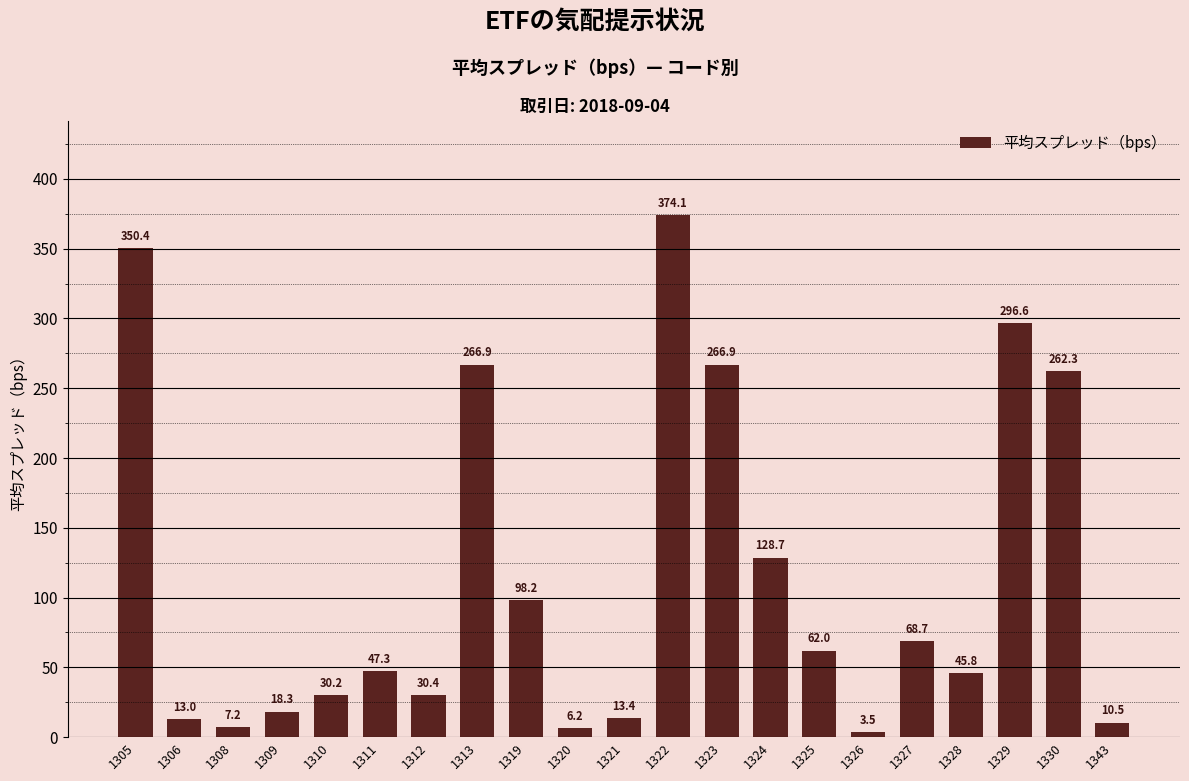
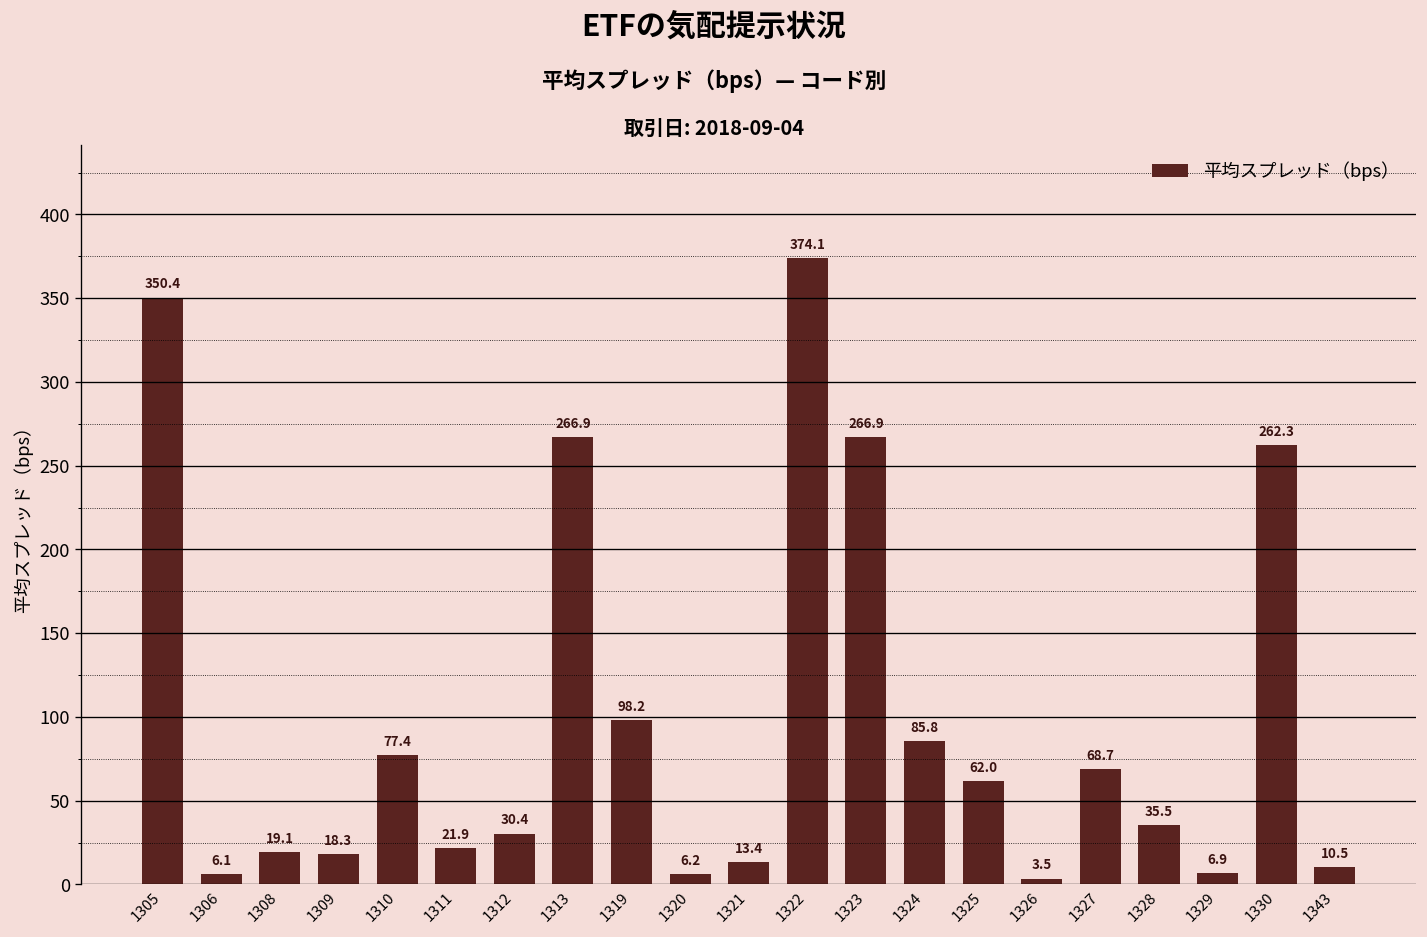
  {
    "1305": 350.4,
-   "1306": 13.0,
-   "1308": 7.2,
+   "1306": 6.1,
+   "1308": 19.1,
    "1309": 18.3,
-   "1310": 30.2,
-   "1311": 47.3,
+   "1310": 77.4,
+   "1311": 21.9,
    "1312": 30.4,
    "1313": 266.9,
    "1319": 98.2,
    "1320": 6.2,
    "1321": 13.4,
    "1322": 374.1,
    "1323": 266.9,
-   "1324": 128.7,
+   "1324": 85.8,
    "1325": 62.0,
    "1326": 3.5,
    "1327": 68.7,
-   "1328": 45.8,
-   "1329": 296.6,
+   "1328": 35.5,
+   "1329": 6.9,
    "1330": 262.3,
    "1343": 10.5
  }
